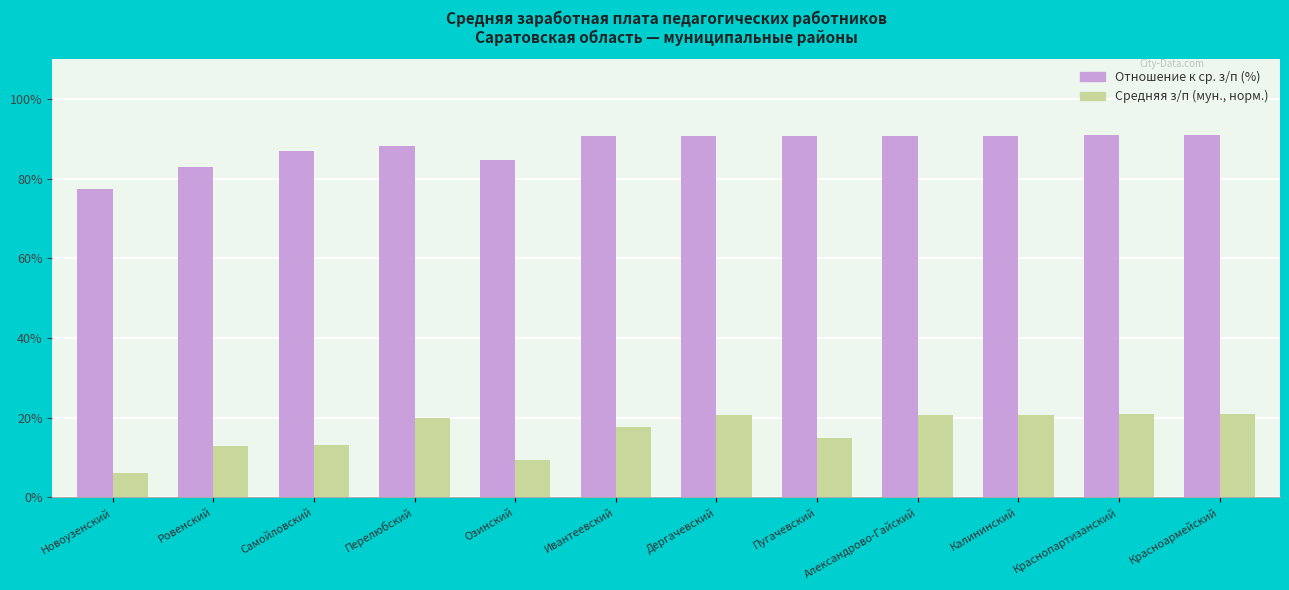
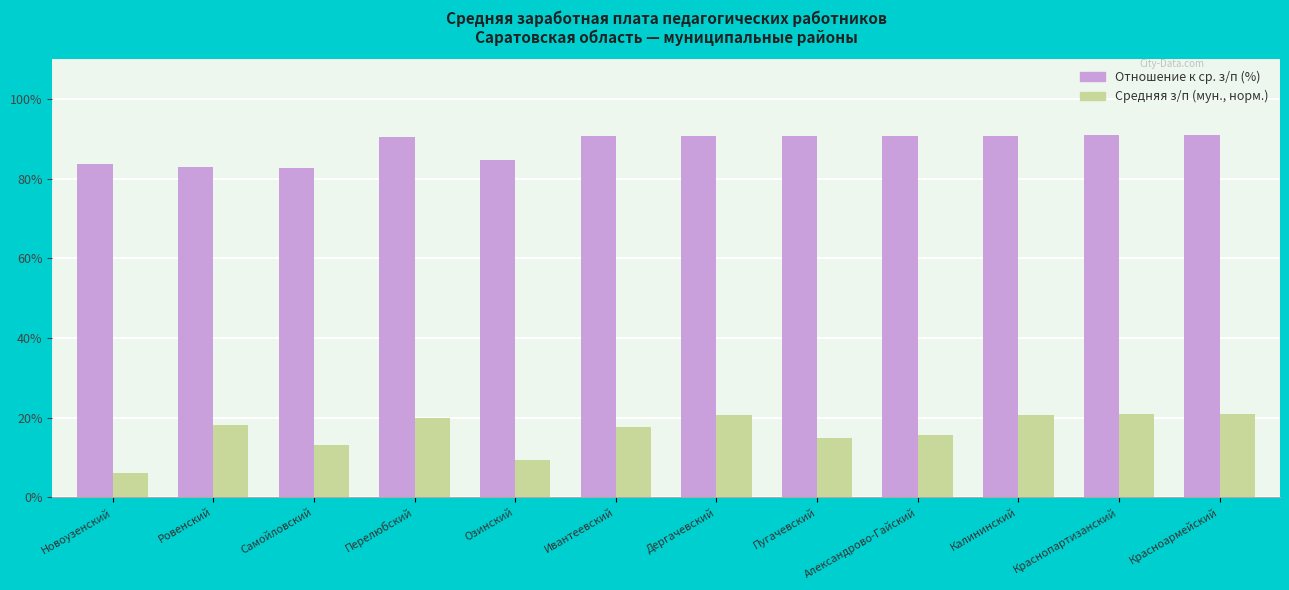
  {
    "Отношение к ср. з/п (%)": {
-     "Новоузенский": "77%",
+     "Новоузенский": "84%",
      "Ровенский": "83%",
-     "Самойловский": "87%",
-     "Перелюбский": "88%",
+     "Самойловский": "83%",
+     "Перелюбский": "90%",
      "Озинский": "85%",
      "Ивантеевский": "91%",
      "Дергачевский": "91%",
      "Пугачевский": "91%",
      "Александрово-Гайский": "91%",
      "Калининский": "91%",
      "Краснопартизанский": "91%",
      "Красноармейский": "91%"
    },
    "Средняя з/п (мун., норм.)": {
      "Новоузенский": "6%",
-     "Ровенский": "13%",
+     "Ровенский": "18%",
      "Самойловский": "13%",
      "Перелюбский": "20%",
      "Озинский": "9%",
      "Ивантеевский": "18%",
      "Дергачевский": "21%",
      "Пугачевский": "15%",
-     "Александрово-Гайский": "21%",
+     "Александрово-Гайский": "16%",
      "Калининский": "21%",
      "Краснопартизанский": "21%",
      "Красноармейский": "21%"
    }
  }
